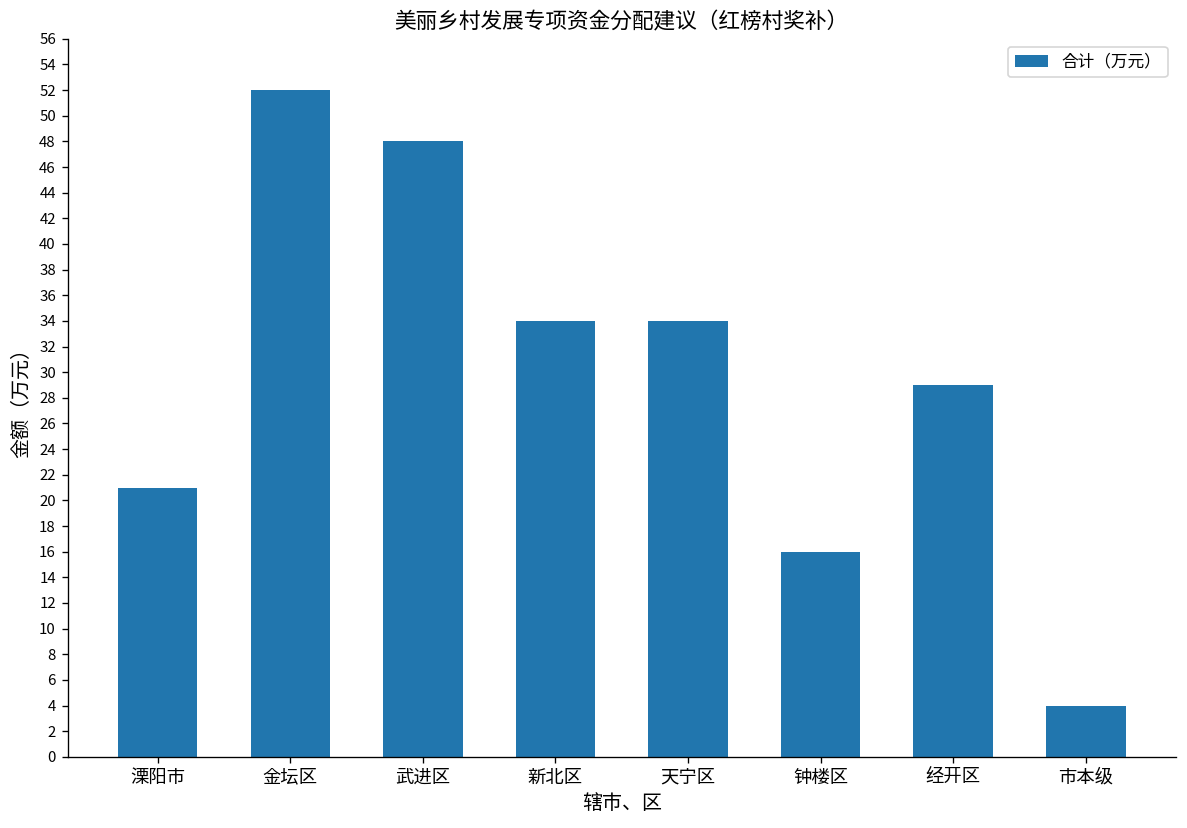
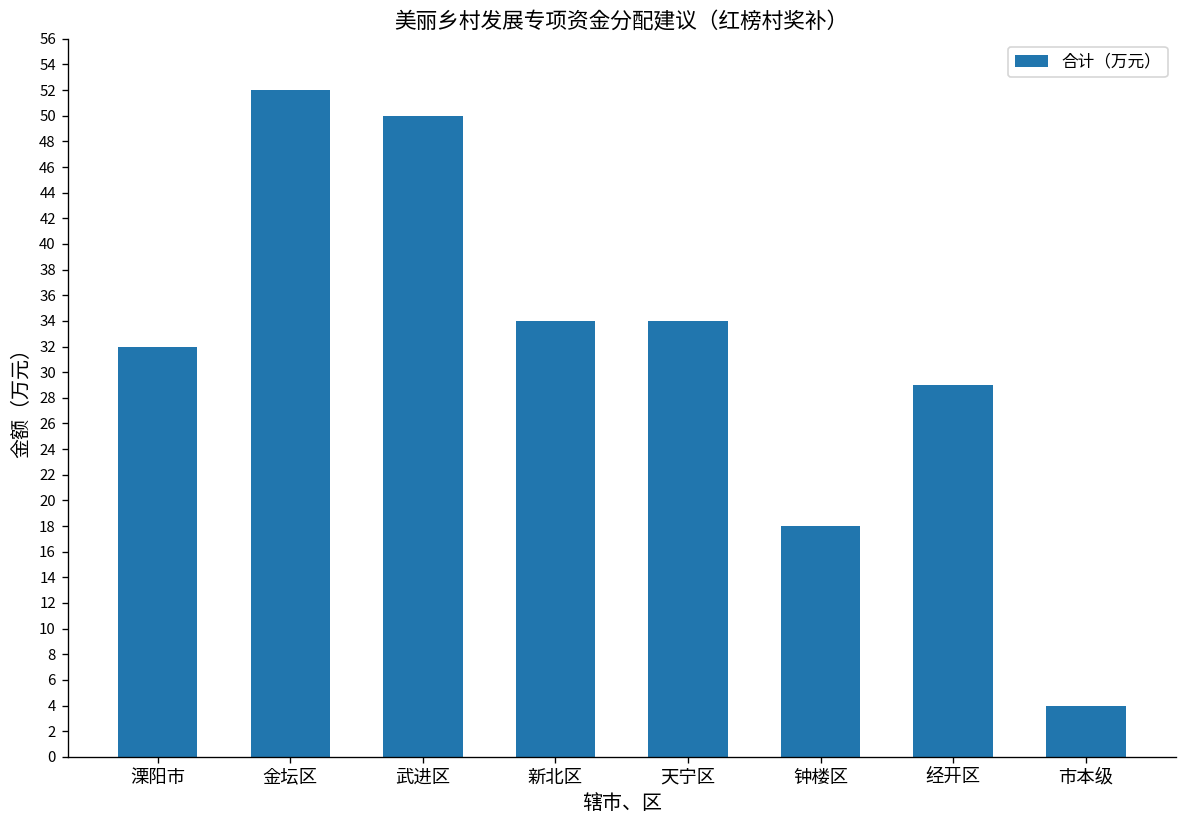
  {
-   "溧阳市": 21,
+   "溧阳市": 32,
    "金坛区": 52,
-   "武进区": 48,
+   "武进区": 50,
    "新北区": 34,
    "天宁区": 34,
-   "钟楼区": 16,
+   "钟楼区": 18,
    "经开区": 29,
    "市本级": 4
  }
